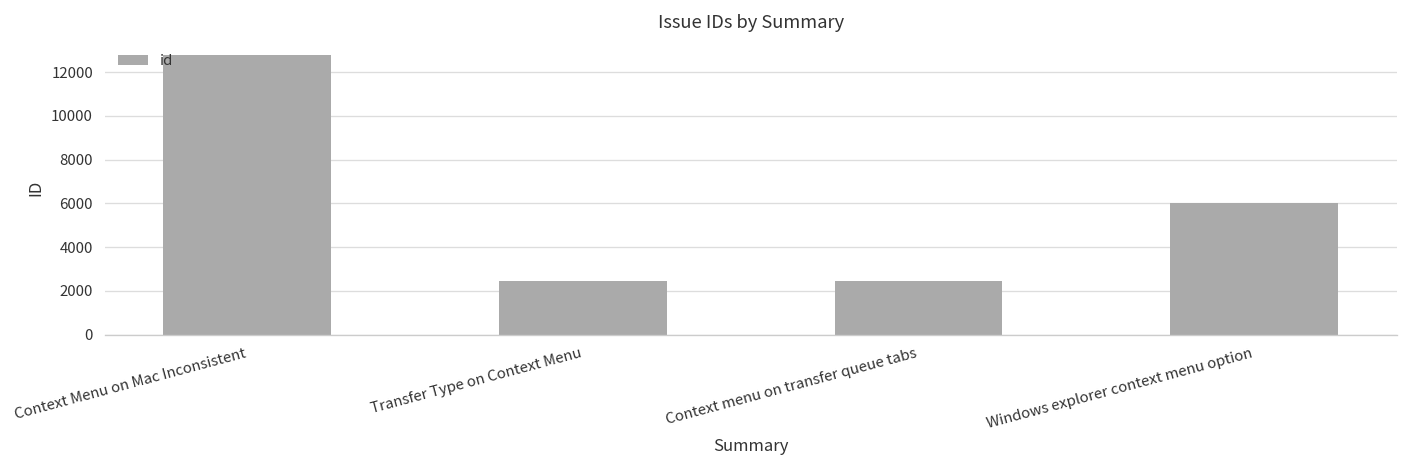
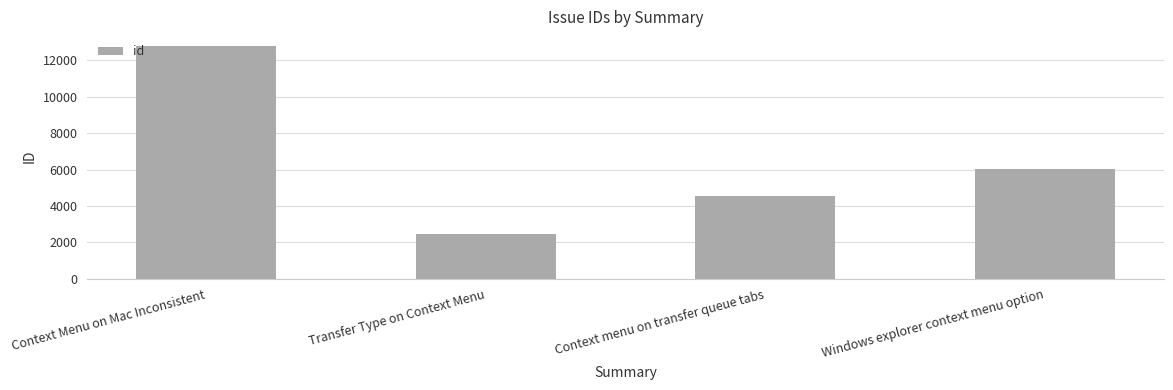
  {
    "Context Menu on Mac Inconsistent": 12800,
    "Transfer Type on Context Menu": 2400,
-   "Context menu on transfer queue tabs": 2400,
+   "Context menu on transfer queue tabs": 4600,
    "Windows explorer context menu option": 6000
  }
